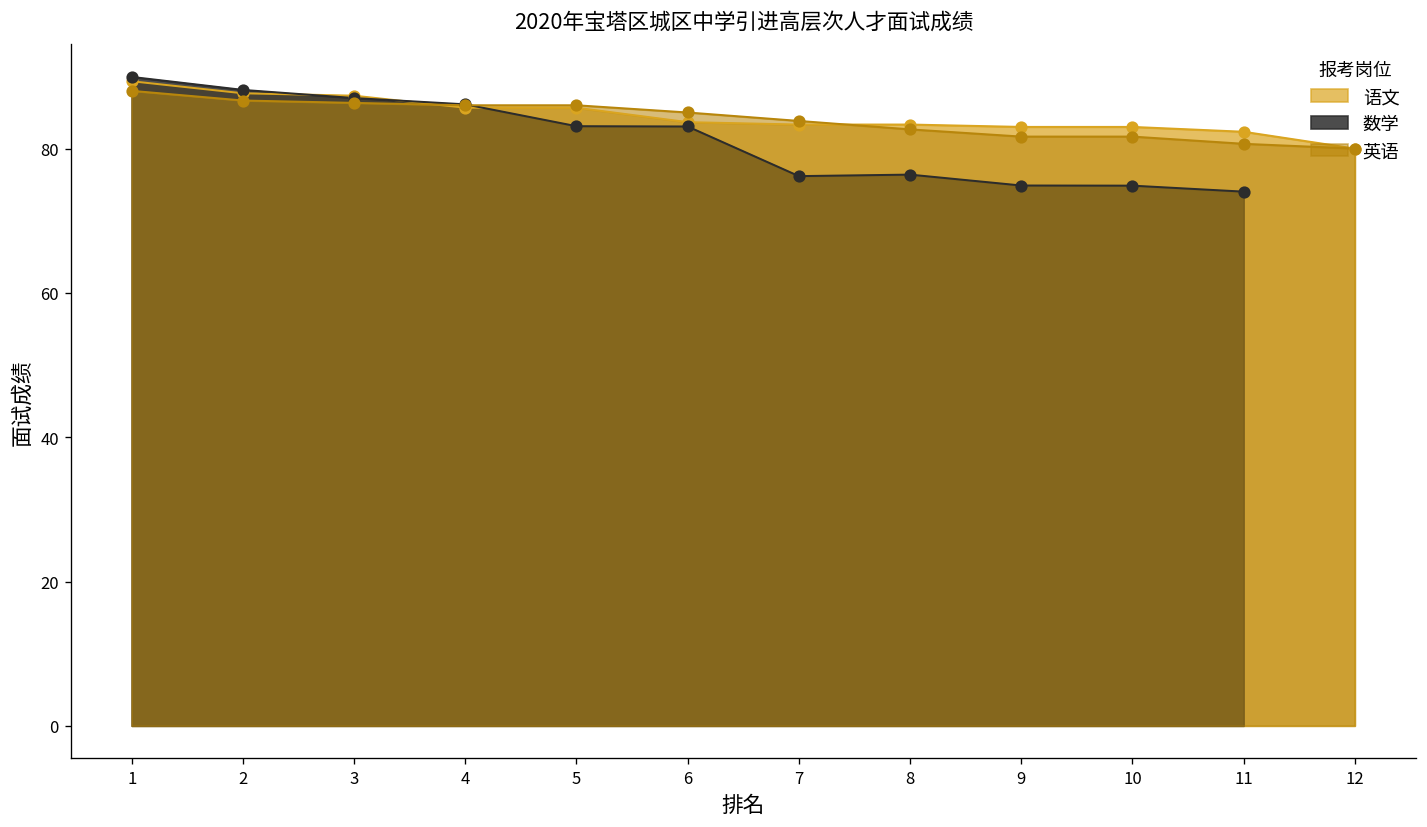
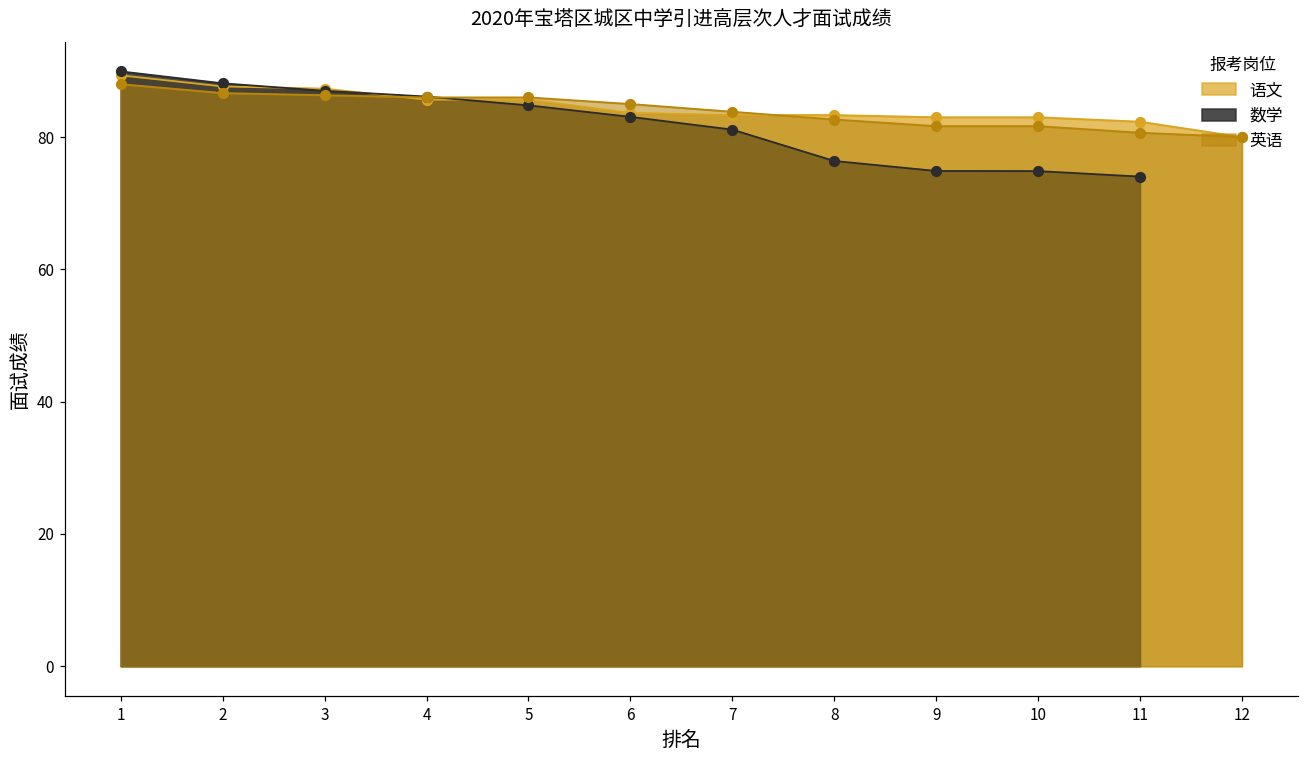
  {
    "数学": {
      "1": 90,
      "2": 88,
-     "5": 83,
+     "5": 85,
      "6": 83,
-     "7": 76,
+     "7": 81,
      "8": 76,
      "9": 75,
      "10": 75,
      "11": 74
    }
  }
